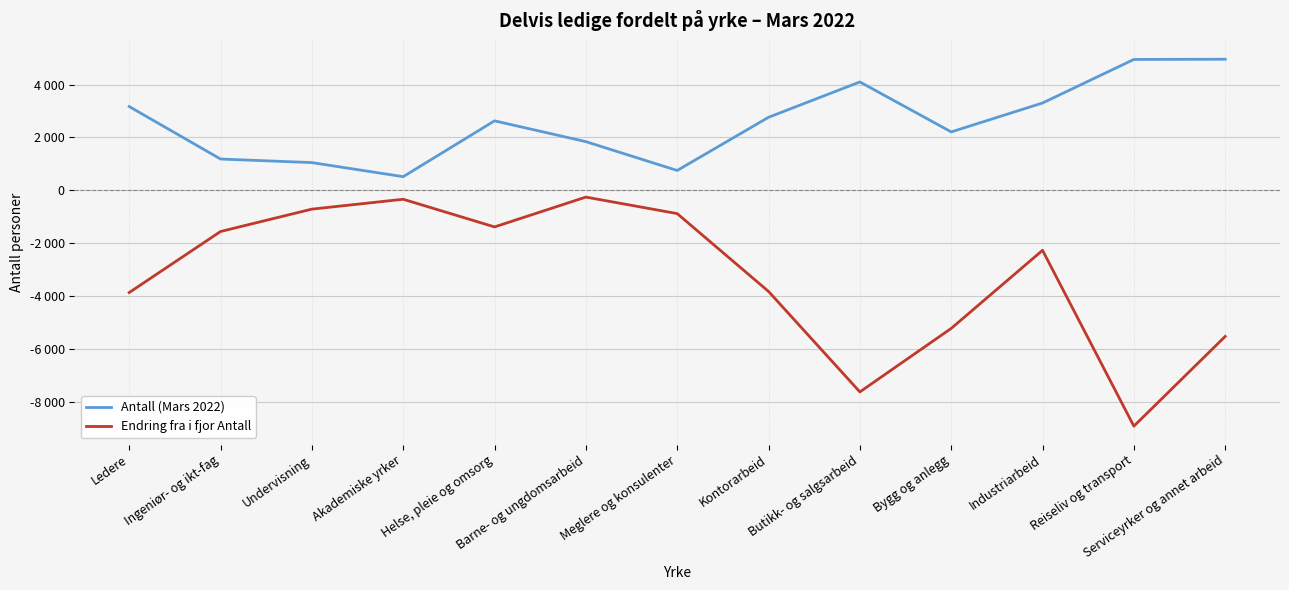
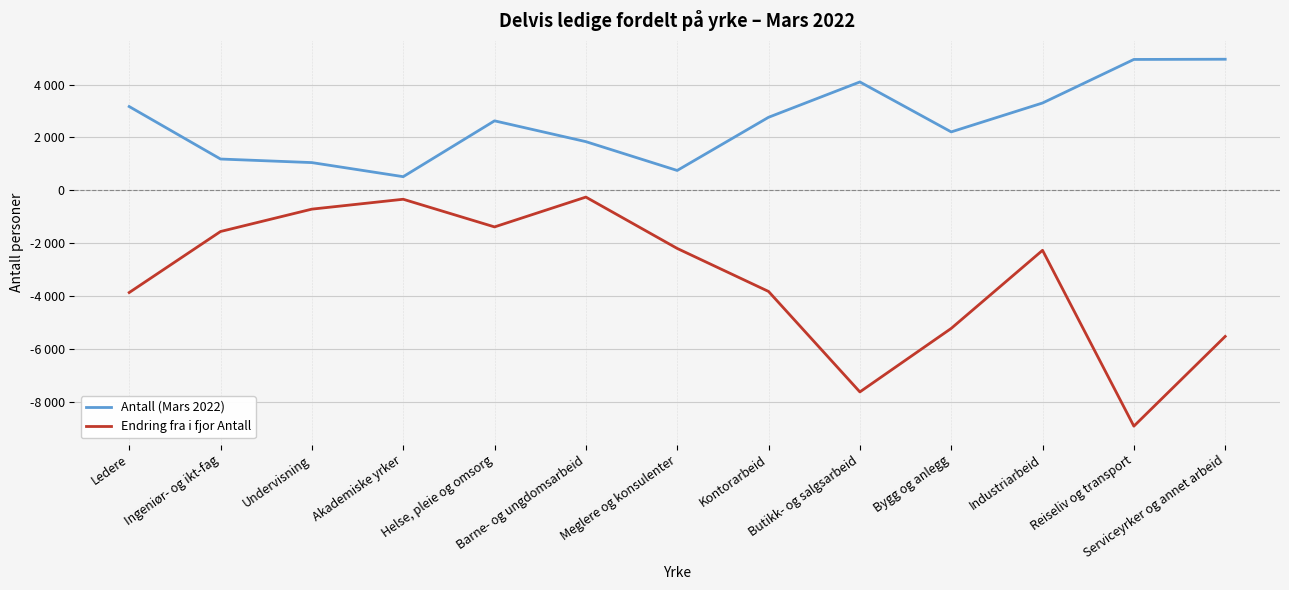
  {
    "Antall (Mars 2022)": {
      "Ledere": 3200,
      "Ingeniør- og ikt-fag": 1200,
      "Undervisning": 1000,
      "Akademiske yrker": 500,
      "Helse, pleie og omsorg": 2600,
      "Barne- og ungdomsarbeid": 1800,
      "Meglere og konsulenter": 700,
      "Kontorarbeid": 2800,
      "Butikk- og salgsarbeid": 4100,
      "Bygg og anlegg": 2200,
      "Industriarbeid": 3300,
      "Reiseliv og transport": 5000,
      "Serviceyrker og annet arbeid": 5000
    },
    "Endring fra i fjor Antall": {
      "Ledere": -3900,
      "Ingeniør- og ikt-fag": -1600,
      "Undervisning": -700,
      "Akademiske yrker": -300,
      "Helse, pleie og omsorg": -1400,
      "Barne- og ungdomsarbeid": -300,
-     "Meglere og konsulenter": -900,
+     "Meglere og konsulenter": -2200,
      "Kontorarbeid": -3800,
      "Butikk- og salgsarbeid": -7600,
      "Bygg og anlegg": -5200,
      "Industriarbeid": -2300,
      "Reiseliv og transport": -8900,
      "Serviceyrker og annet arbeid": -5500
    }
  }
